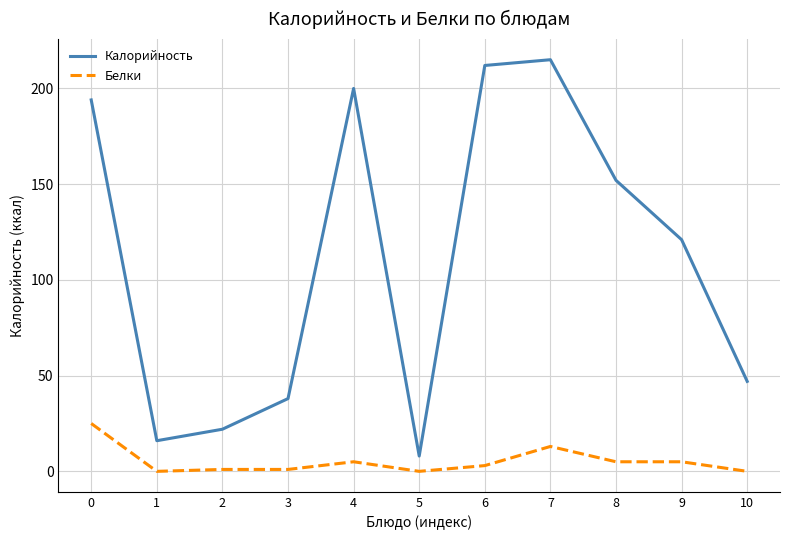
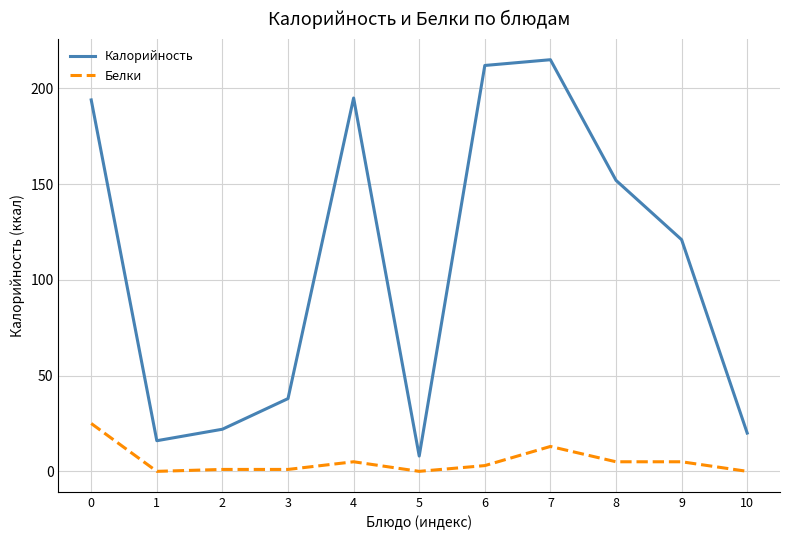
  {
    "Калорийность": {
      "0": 194,
      "1": 16,
      "2": 22,
      "3": 38,
-     "4": 200,
+     "4": 195,
      "5": 8,
      "6": 212,
      "7": 215,
      "8": 152,
      "9": 121,
-     "10": 47
+     "10": 20
    },
    "Белки": {
      "0": 25,
      "1": 0,
      "2": 1,
      "3": 1,
      "4": 5,
      "5": 0,
      "6": 3,
      "7": 13,
      "8": 5,
      "9": 5,
      "10": 0
    }
  }
